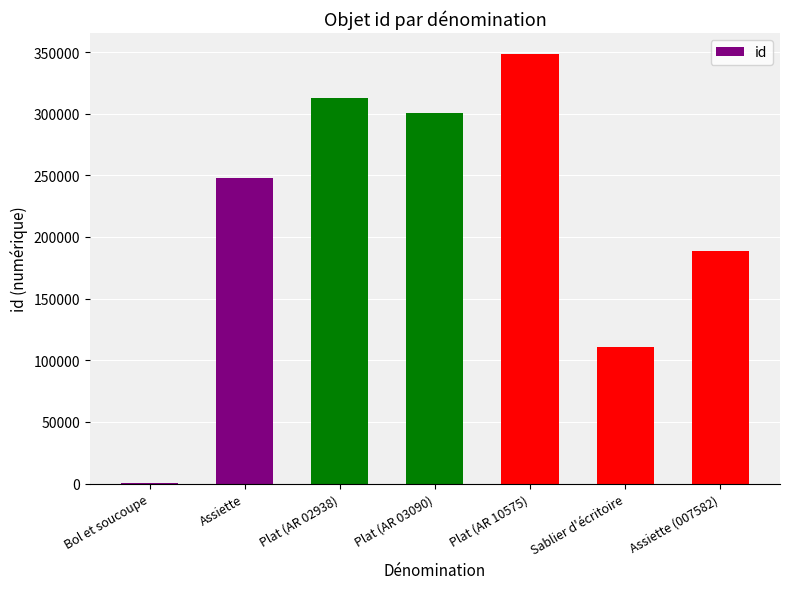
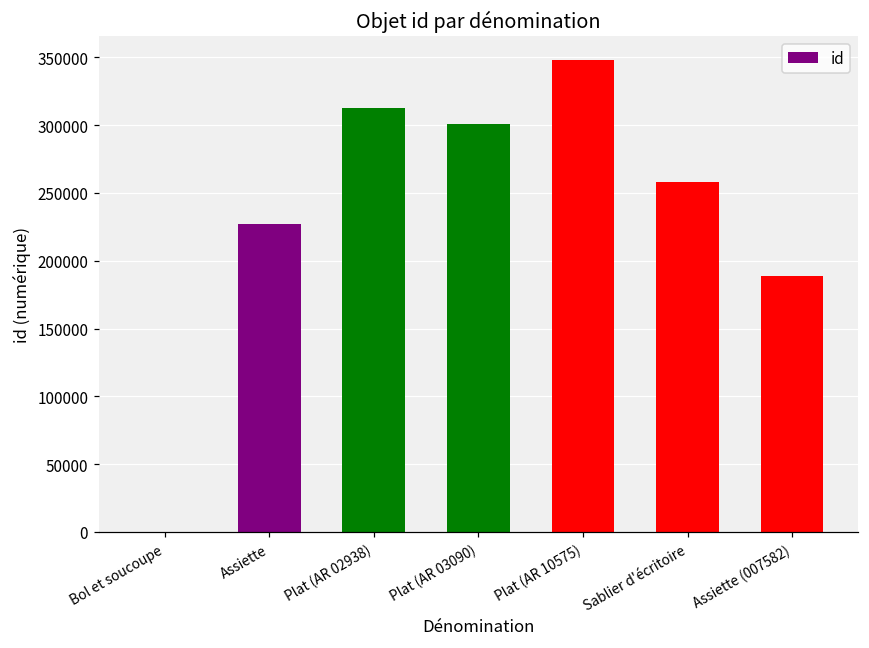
  {
-   "Assiette": 248000,
+   "Assiette": 227000,
    "Plat (AR 02938)": 313000,
    "Plat (AR 03090)": 301000,
    "Plat (AR 10575)": 348000,
-   "Sablier d'écritoire": 111000,
+   "Sablier d'écritoire": 258000,
    "Assiette (007582)": 189000
  }
